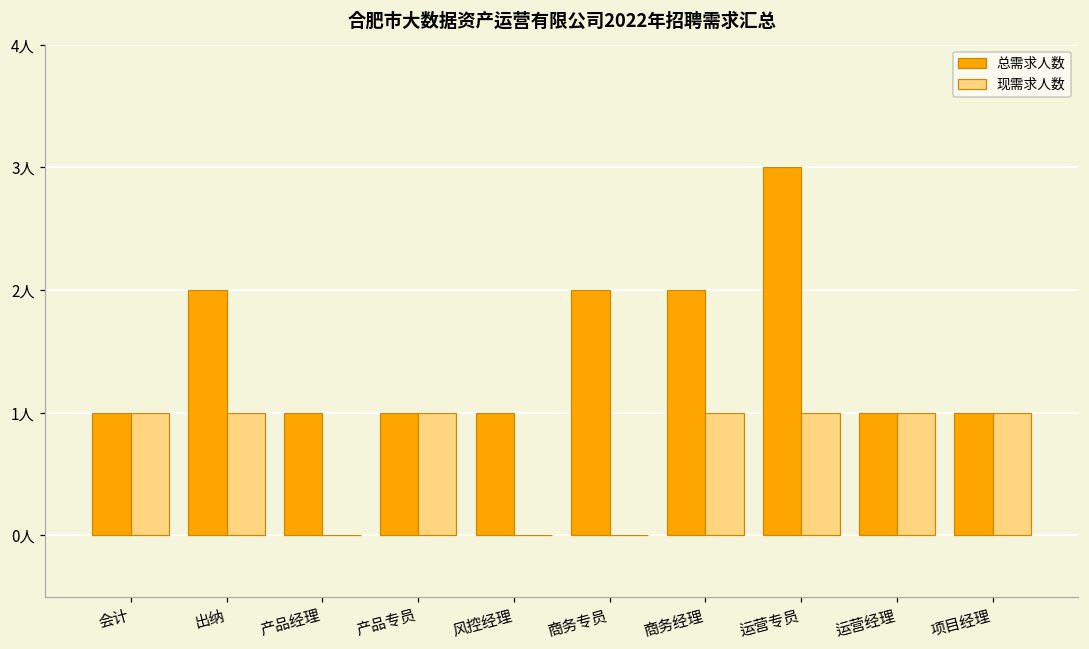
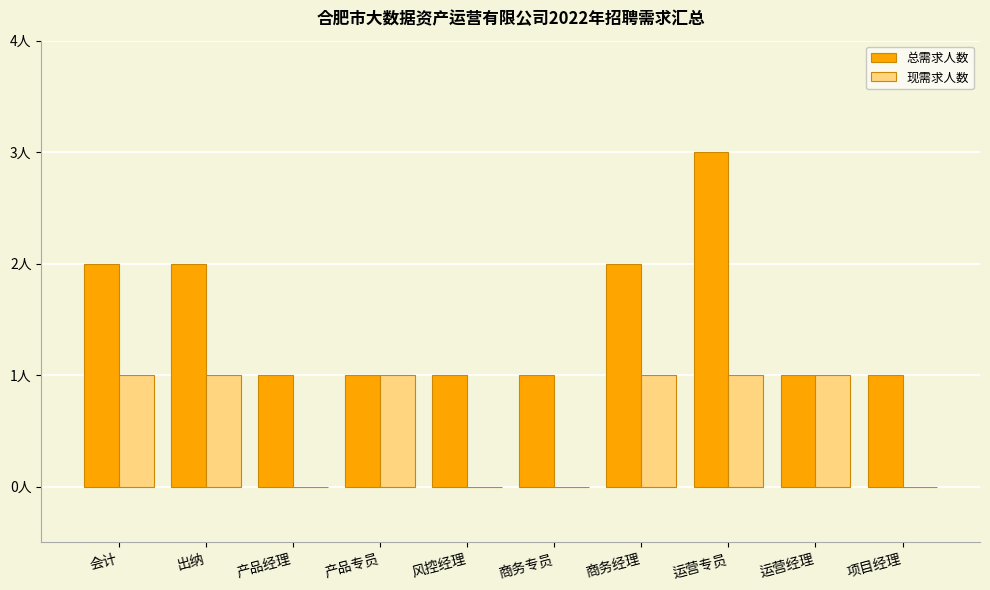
  {
    "总需求人数": {
-     "会计": "1人",
+     "会计": "2人",
      "出纳": "2人",
      "产品经理": "1人",
      "产品专员": "1人",
      "风控经理": "1人",
-     "商务专员": "2人",
+     "商务专员": "1人",
      "商务经理": "2人",
      "运营专员": "3人",
      "运营经理": "1人",
      "项目经理": "1人"
    },
    "现需求人数": {
      "会计": "1人",
      "出纳": "1人",
      "产品经理": "0人",
      "产品专员": "1人",
      "风控经理": "0人",
      "商务专员": "0人",
      "商务经理": "1人",
      "运营专员": "1人",
      "运营经理": "1人",
-     "项目经理": "1人"
+     "项目经理": "0人"
    }
  }
